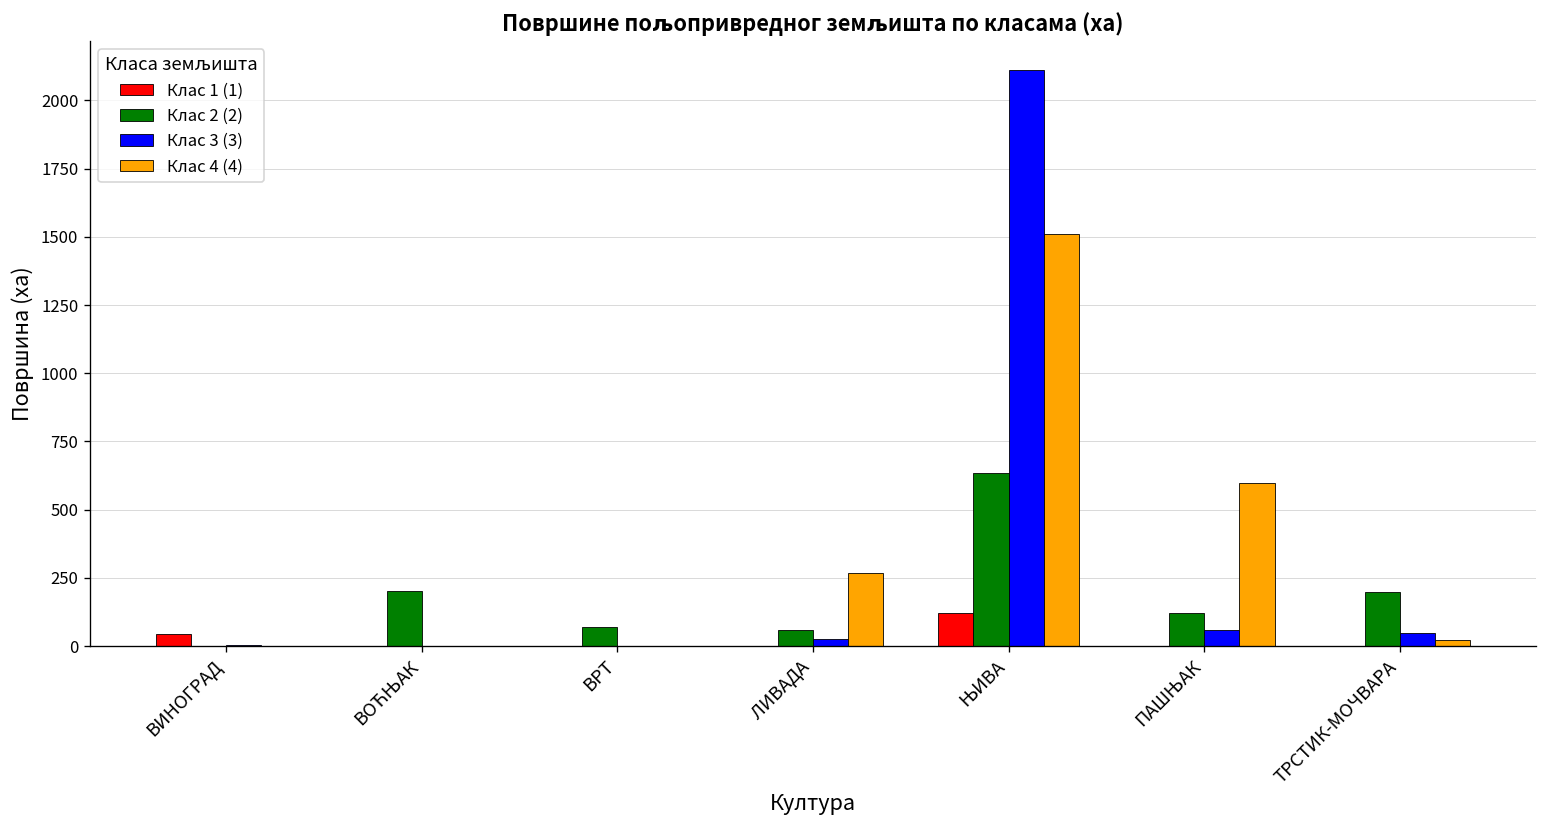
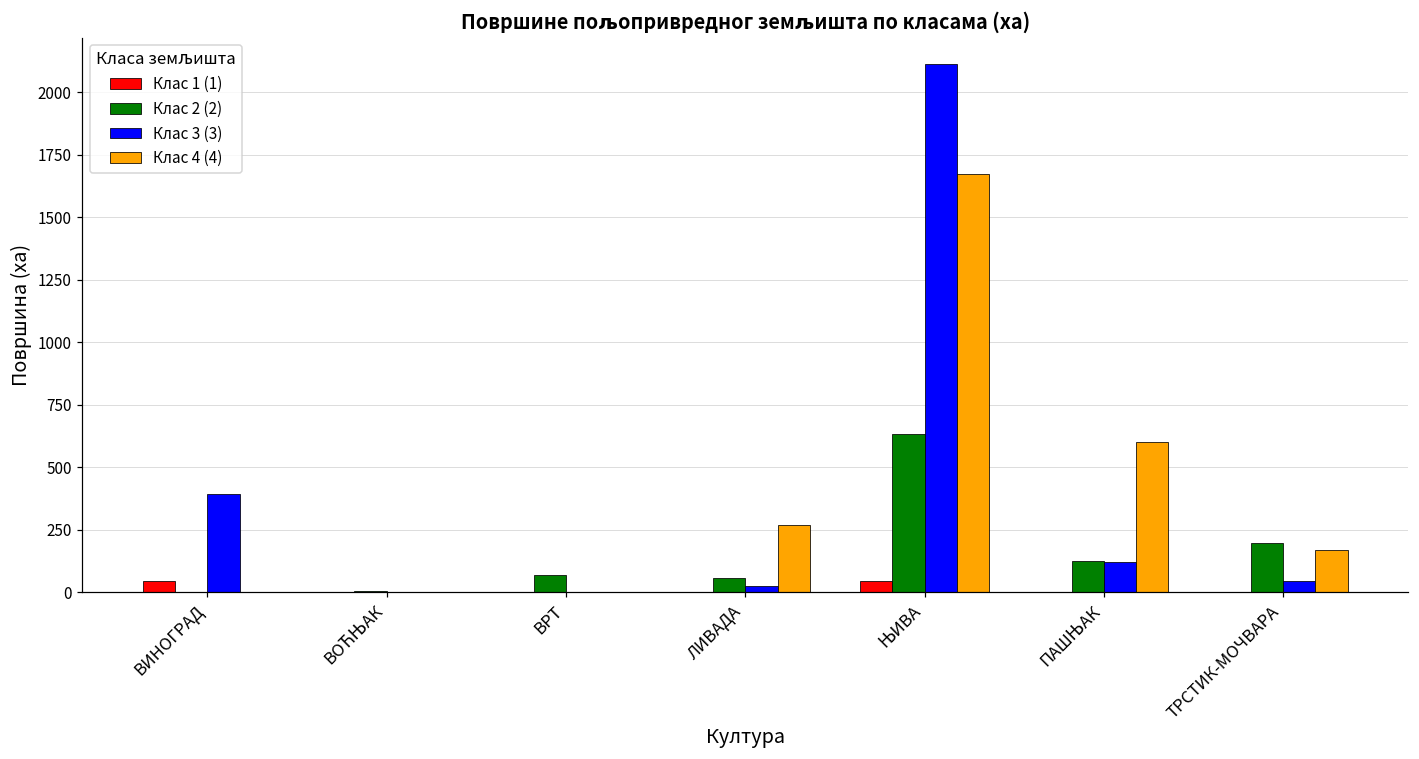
  {
    "Клас 1 (1)": {
      "ВИНОГРАД": 40,
      "ВРТ": 0,
      "ЛИВАДА": 0,
-     "ЊИВА": 120,
+     "ЊИВА": 50,
      "ТРСТИК-МОЧВАРА": 0
    },
    "Клас 2 (2)": {
-     "ВОЋЊАК": 200,
+     "ВОЋЊАК": 0,
      "ВРТ": 70,
      "ЛИВАДА": 60,
      "ЊИВА": 630,
      "ПАШЊАК": 120,
      "ТРСТИК-МОЧВАРА": 200
    },
    "Клас 3 (3)": {
-     "ВИНОГРАД": 0,
+     "ВИНОГРАД": 390,
      "ВРТ": 0,
      "ЛИВАДА": 30,
      "ЊИВА": 2110,
-     "ПАШЊАК": 60,
+     "ПАШЊАК": 120,
      "ТРСТИК-МОЧВАРА": 50
    },
    "Клас 4 (4)": {
      "ВИНОГРАД": 0,
      "ВОЋЊАК": 0,
      "ВРТ": 0,
      "ЛИВАДА": 270,
-     "ЊИВА": 1510,
+     "ЊИВА": 1670,
      "ПАШЊАК": 600,
-     "ТРСТИК-МОЧВАРА": 20
+     "ТРСТИК-МОЧВАРА": 170
    }
  }
